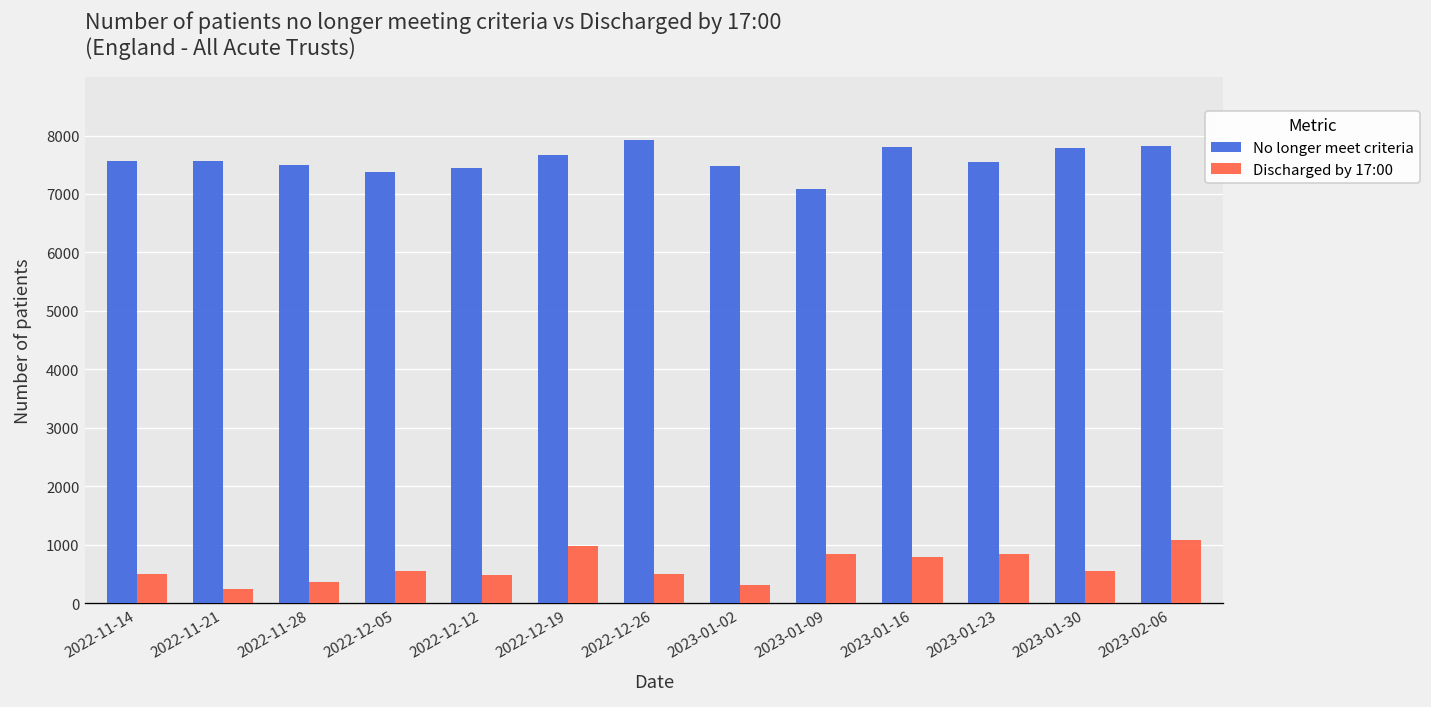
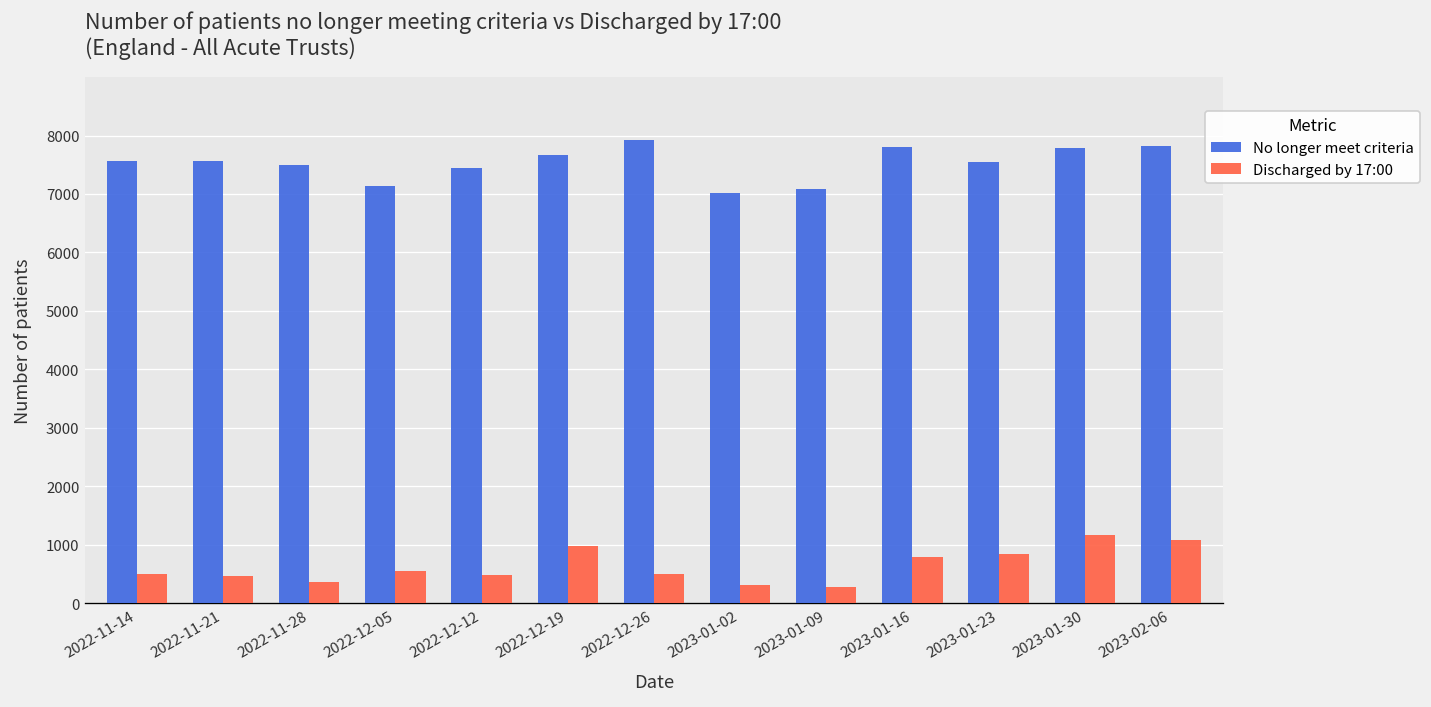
  {
    "No longer meet criteria": {
      "2022-11-14": 7600,
      "2022-11-21": 7600,
      "2022-11-28": 7500,
-     "2022-12-05": 7400,
+     "2022-12-05": 7100,
      "2022-12-12": 7400,
      "2022-12-19": 7700,
      "2022-12-26": 7900,
-     "2023-01-02": 7500,
+     "2023-01-02": 7000,
      "2023-01-09": 7100,
      "2023-01-16": 7800,
      "2023-01-23": 7600,
      "2023-01-30": 7800,
      "2023-02-06": 7800
    },
    "Discharged by 17:00": {
      "2022-11-14": 500,
-     "2022-11-21": 200,
+     "2022-11-21": 500,
      "2022-11-28": 400,
      "2022-12-05": 500,
      "2022-12-12": 500,
      "2022-12-19": 1000,
      "2022-12-26": 500,
      "2023-01-02": 300,
-     "2023-01-09": 800,
+     "2023-01-09": 300,
      "2023-01-16": 800,
      "2023-01-23": 800,
-     "2023-01-30": 600,
+     "2023-01-30": 1200,
      "2023-02-06": 1100
    }
  }
